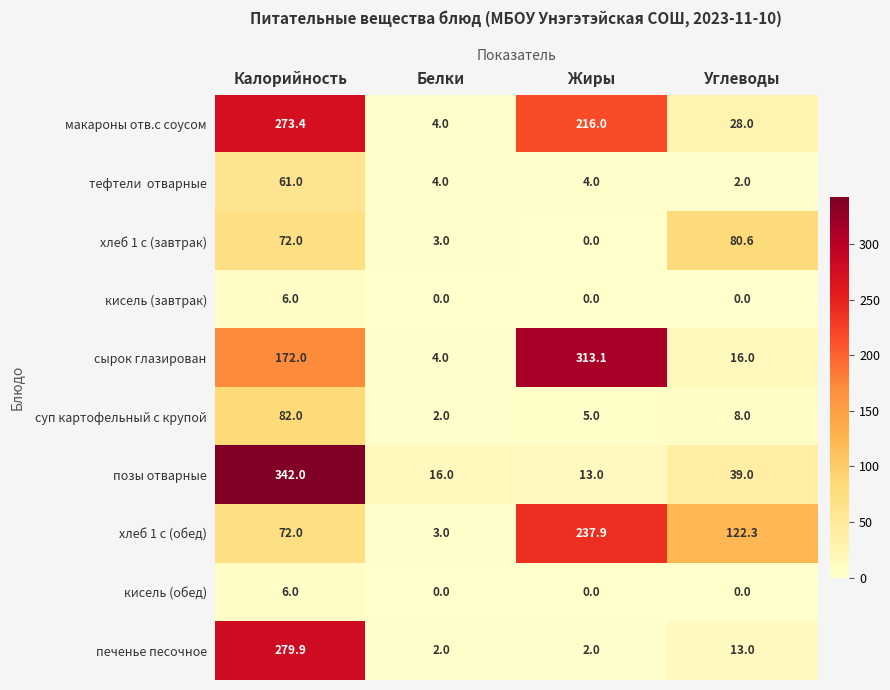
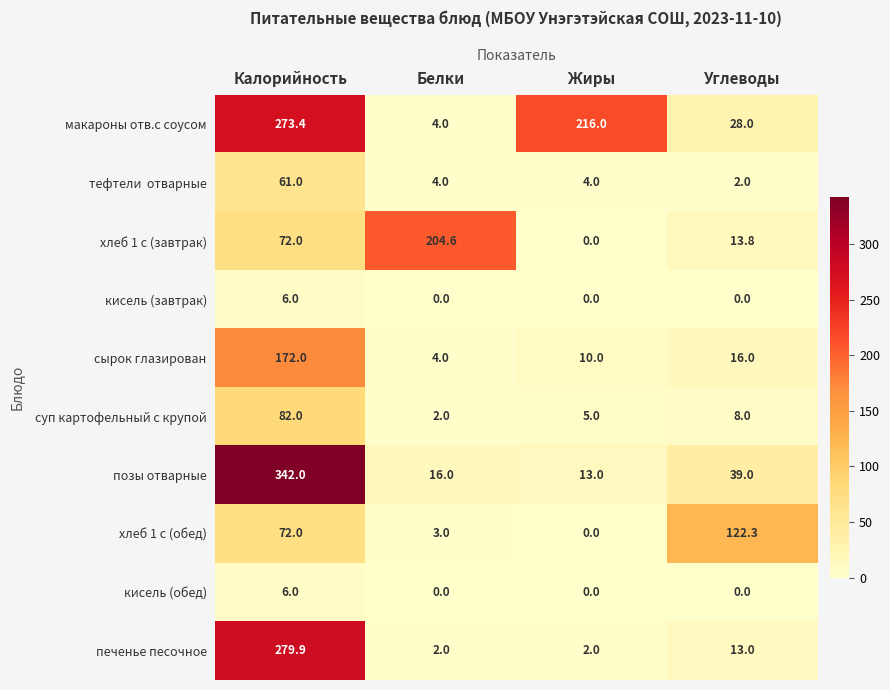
  {
    "макароны отв.с соусом": {
      "Калорийность": 273.4,
      "Белки": 4.0,
      "Жиры": 216.0,
      "Углеводы": 28.0
    },
    "тефтели отварные": {
      "Калорийность": 61.0,
      "Белки": 4.0,
      "Жиры": 4.0,
      "Углеводы": 2.0
    },
    "хлеб 1 с (завтрак)": {
      "Калорийность": 72.0,
-     "Белки": 3.0,
+     "Белки": 204.6,
      "Жиры": 0.0,
-     "Углеводы": 80.6
+     "Углеводы": 13.8
    },
    "кисель (завтрак)": {
      "Калорийность": 6.0,
      "Белки": 0.0,
      "Жиры": 0.0,
      "Углеводы": 0.0
    },
    "сырок глазирован": {
      "Калорийность": 172.0,
      "Белки": 4.0,
-     "Жиры": 313.1,
+     "Жиры": 10.0,
      "Углеводы": 16.0
    },
    "суп картофельный с крупой": {
      "Калорийность": 82.0,
      "Белки": 2.0,
      "Жиры": 5.0,
      "Углеводы": 8.0
    },
    "позы отварные": {
      "Калорийность": 342.0,
      "Белки": 16.0,
      "Жиры": 13.0,
      "Углеводы": 39.0
    },
    "хлеб 1 с (обед)": {
      "Калорийность": 72.0,
      "Белки": 3.0,
-     "Жиры": 237.9,
+     "Жиры": 0.0,
      "Углеводы": 122.3
    },
    "кисель (обед)": {
      "Калорийность": 6.0,
      "Белки": 0.0,
      "Жиры": 0.0,
      "Углеводы": 0.0
    },
    "печенье песочное": {
      "Калорийность": 279.9,
      "Белки": 2.0,
      "Жиры": 2.0,
      "Углеводы": 13.0
    }
  }
